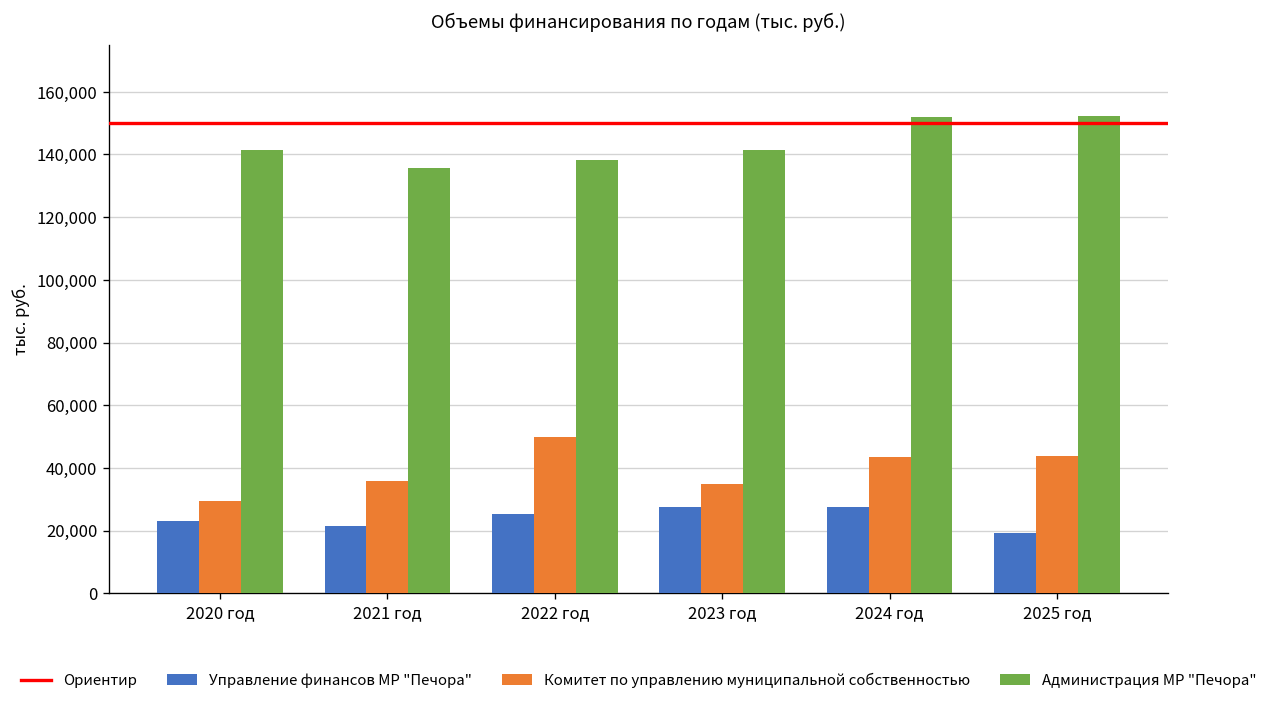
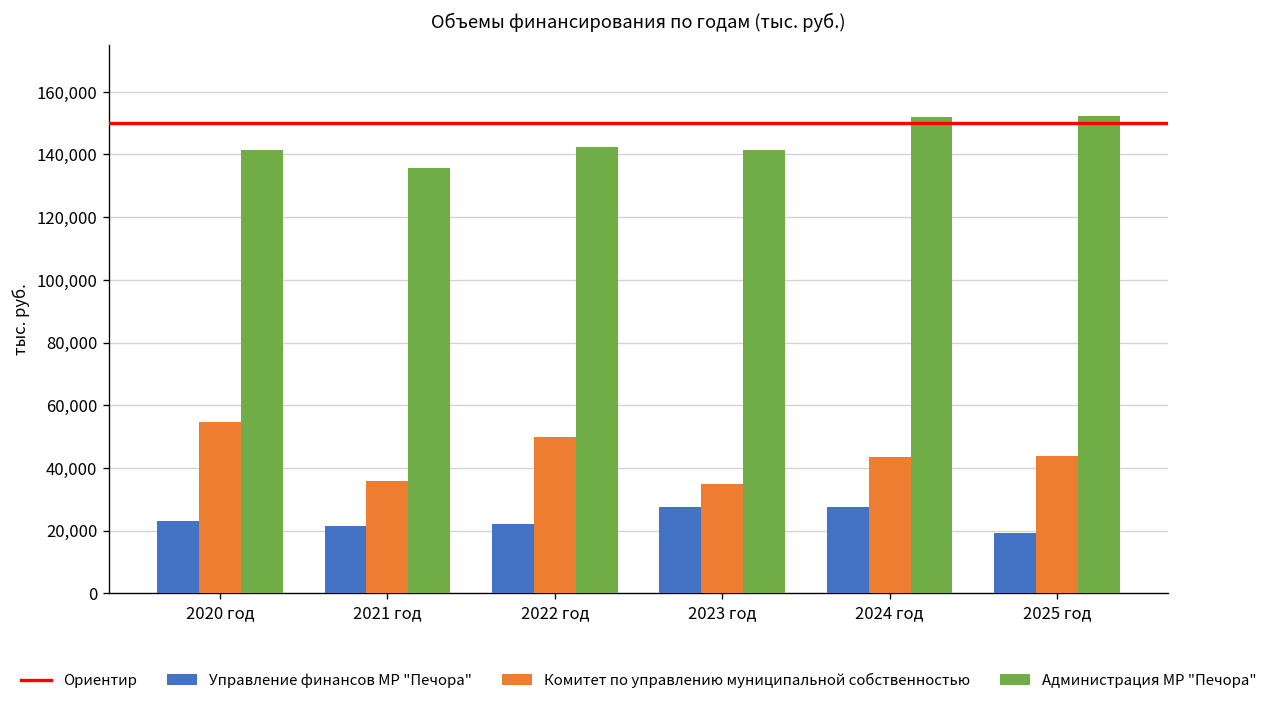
  {
    "Управление финансов МР \"Печора\"": {
      "2020 год": "23,000",
      "2021 год": "21,000",
-     "2022 год": "25,000",
+     "2022 год": "22,000",
      "2023 год": "28,000",
      "2024 год": "28,000",
      "2025 год": "19,000"
    },
    "Комитет по управлению муниципальной собственностью": {
-     "2020 год": "29,000",
+     "2020 год": "55,000",
      "2021 год": "36,000",
      "2022 год": "50,000",
      "2023 год": "35,000",
      "2024 год": "44,000",
      "2025 год": "44,000"
    },
    "Администрация МР \"Печора\"": {
      "2020 год": "141,000",
      "2021 год": "136,000",
-     "2022 год": "138,000",
+     "2022 год": "142,000",
      "2023 год": "142,000",
      "2024 год": "152,000",
      "2025 год": "152,000"
    }
  }
